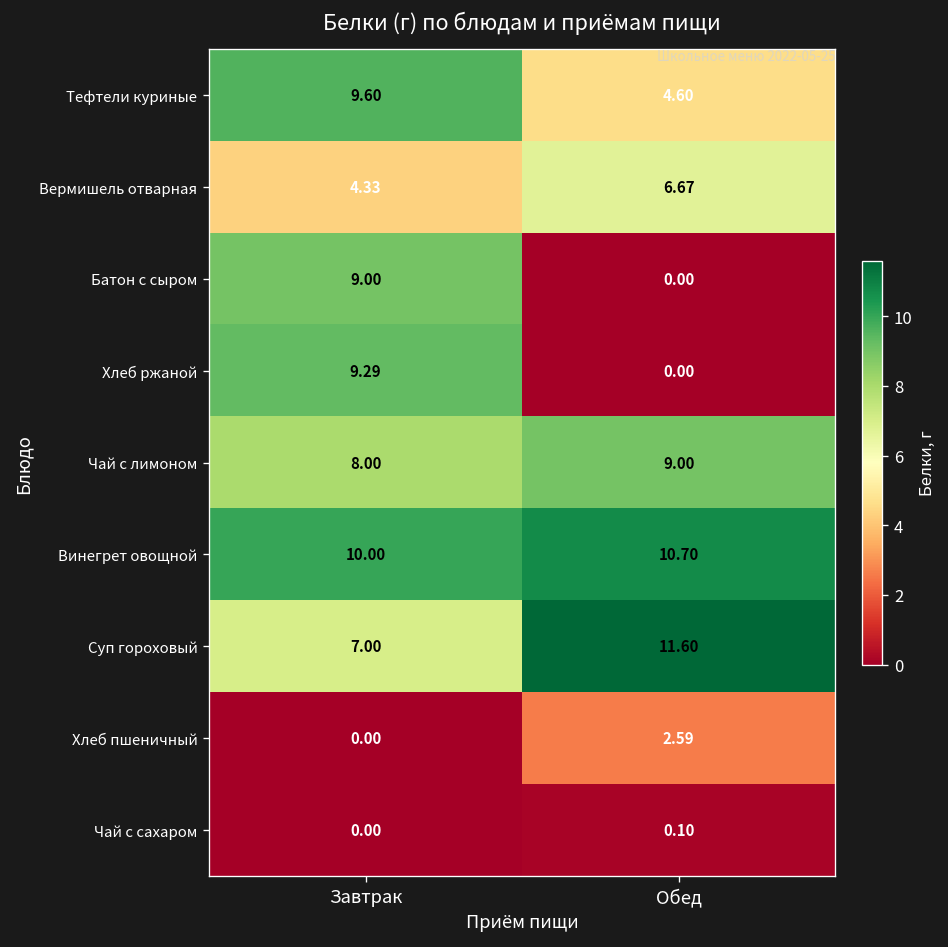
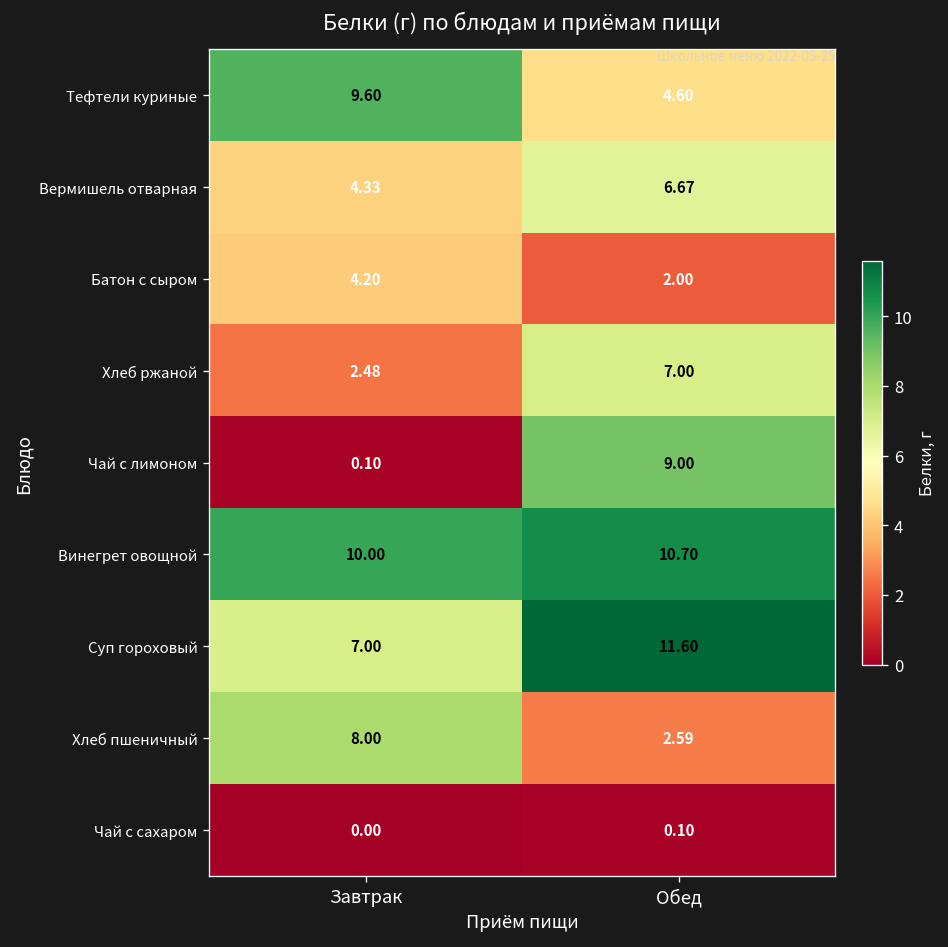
  {
    "Тефтели куриные": {
      "Завтрак": 9.60
    },
    "Вермишель отварная": {
      "Завтрак": 4.33,
      "Обед": 6.67
    },
    "Батон с сыром": {
-     "Завтрак": 9.00,
-     "Обед": 0.00
+     "Завтрак": 4.20,
+     "Обед": 2.00
    },
    "Хлеб ржаной": {
-     "Завтрак": 9.29,
-     "Обед": 0.00
+     "Завтрак": 2.48,
+     "Обед": 7.00
    },
    "Чай с лимоном": {
-     "Завтрак": 8.00,
+     "Завтрак": 0.10,
      "Обед": 9.00
    },
    "Винегрет овощной": {
      "Завтрак": 10.00,
      "Обед": 10.70
    },
    "Суп гороховый": {
      "Завтрак": 7.00,
      "Обед": 11.60
    },
    "Хлеб пшеничный": {
-     "Завтрак": 0.00,
+     "Завтрак": 8.00,
      "Обед": 2.59
    },
    "Чай с сахаром": {
      "Завтрак": 0.00,
      "Обед": 0.10
    }
  }
